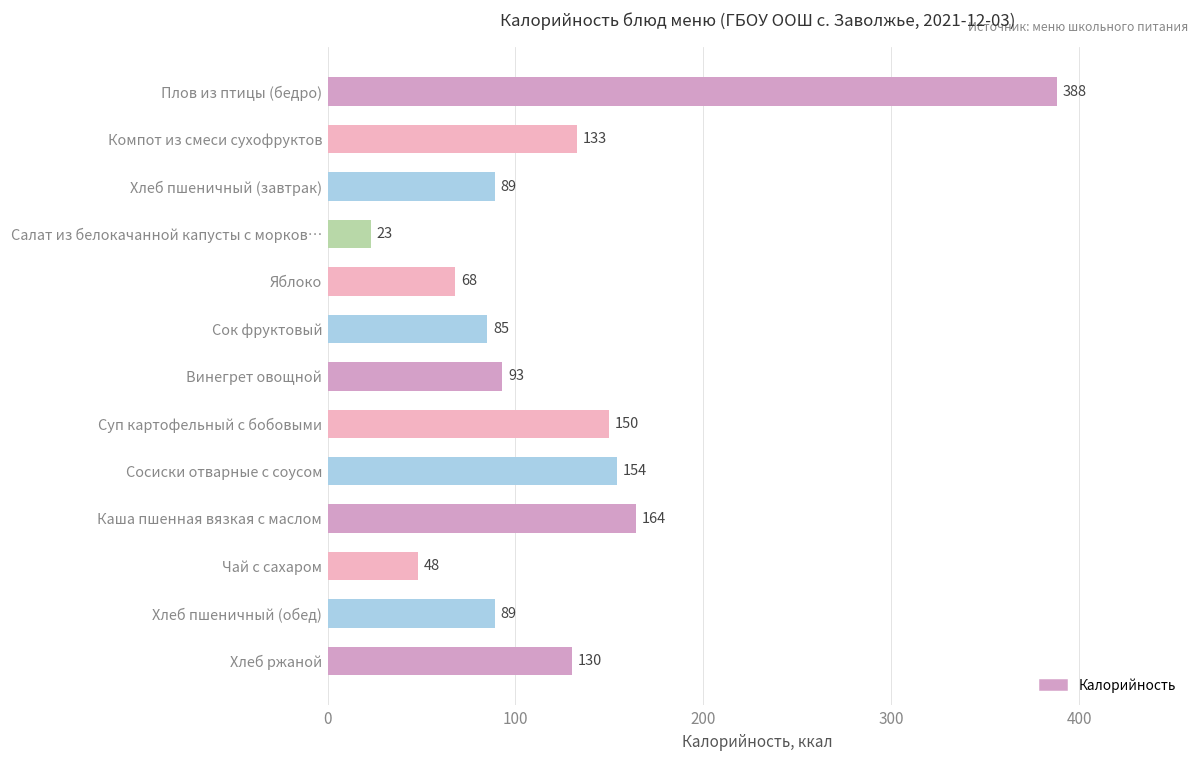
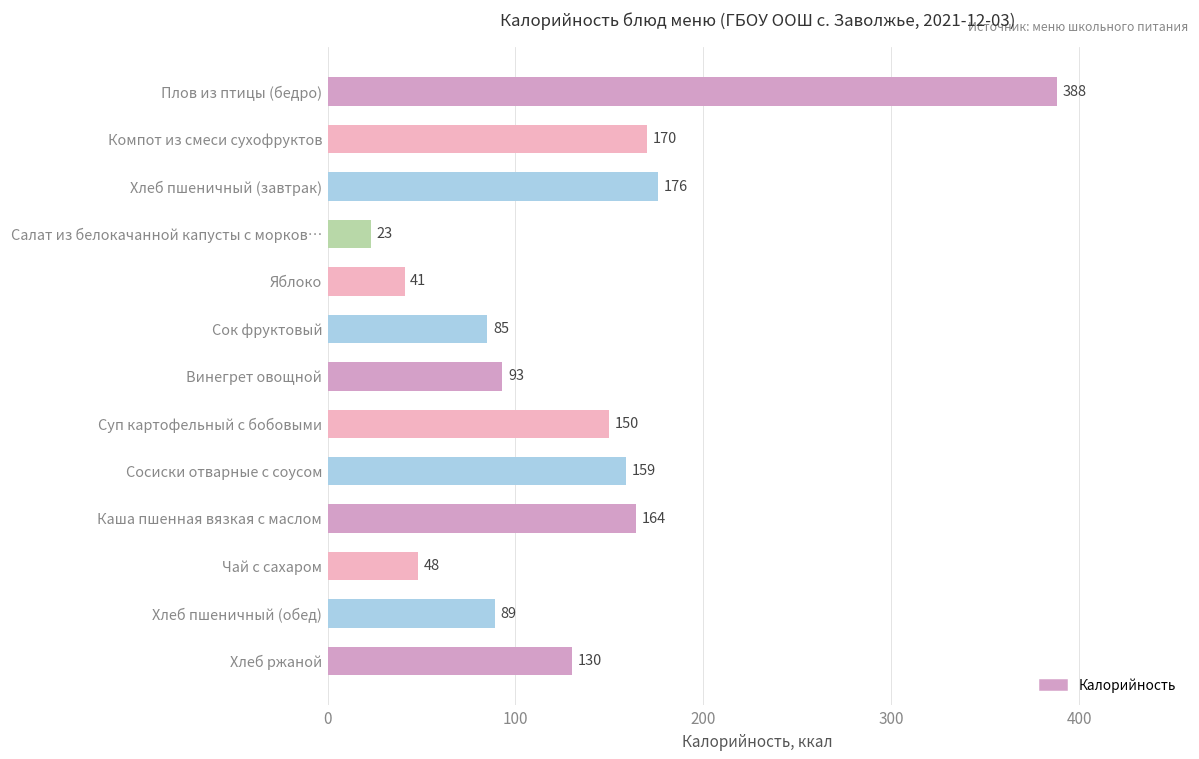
  {
    "Плов из птицы (бедро)": 388,
-   "Компот из смеси сухофруктов": 133,
-   "Хлеб пшеничный (завтрак)": 89,
+   "Компот из смеси сухофруктов": 170,
+   "Хлеб пшеничный (завтрак)": 176,
    "Салат из белокачанной капусты с морков…": 23,
-   "Яблоко": 68,
+   "Яблоко": 41,
    "Сок фруктовый": 85,
    "Винегрет овощной": 93,
    "Суп картофельный с бобовыми": 150,
-   "Сосиски отварные с соусом": 154,
+   "Сосиски отварные с соусом": 159,
    "Каша пшенная вязкая с маслом": 164,
    "Чай с сахаром": 48,
    "Хлеб пшеничный (обед)": 89,
    "Хлеб ржаной": 130
  }
